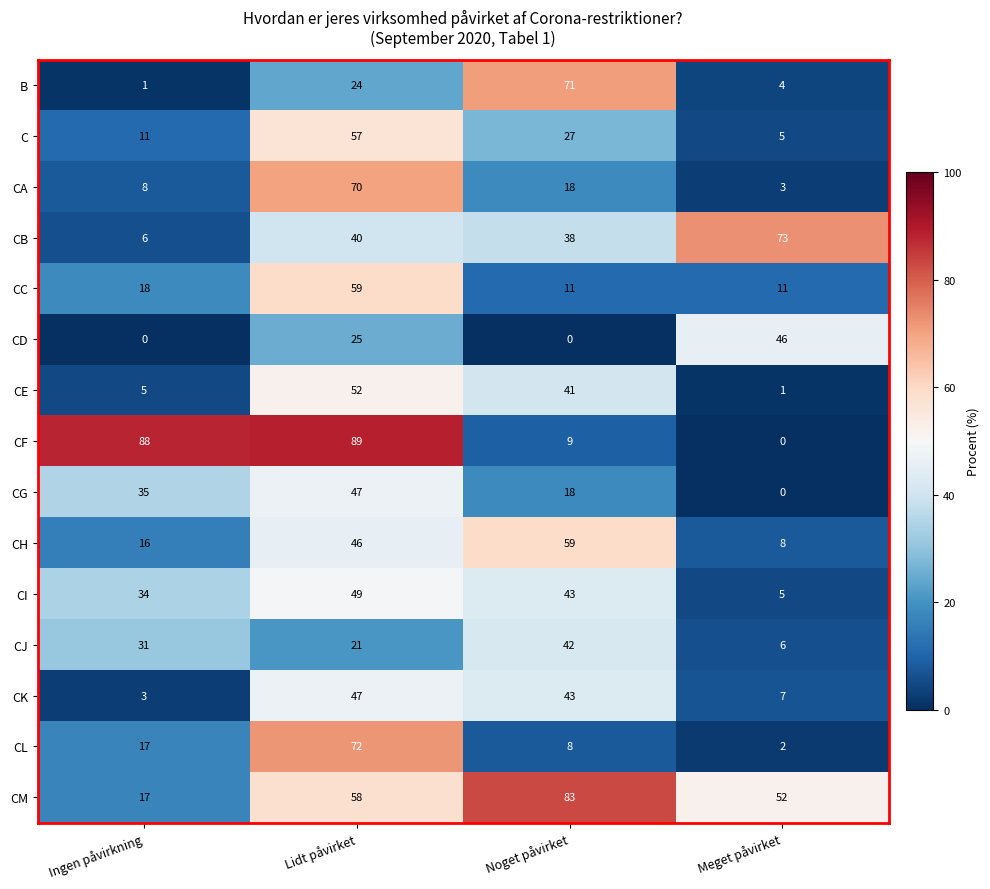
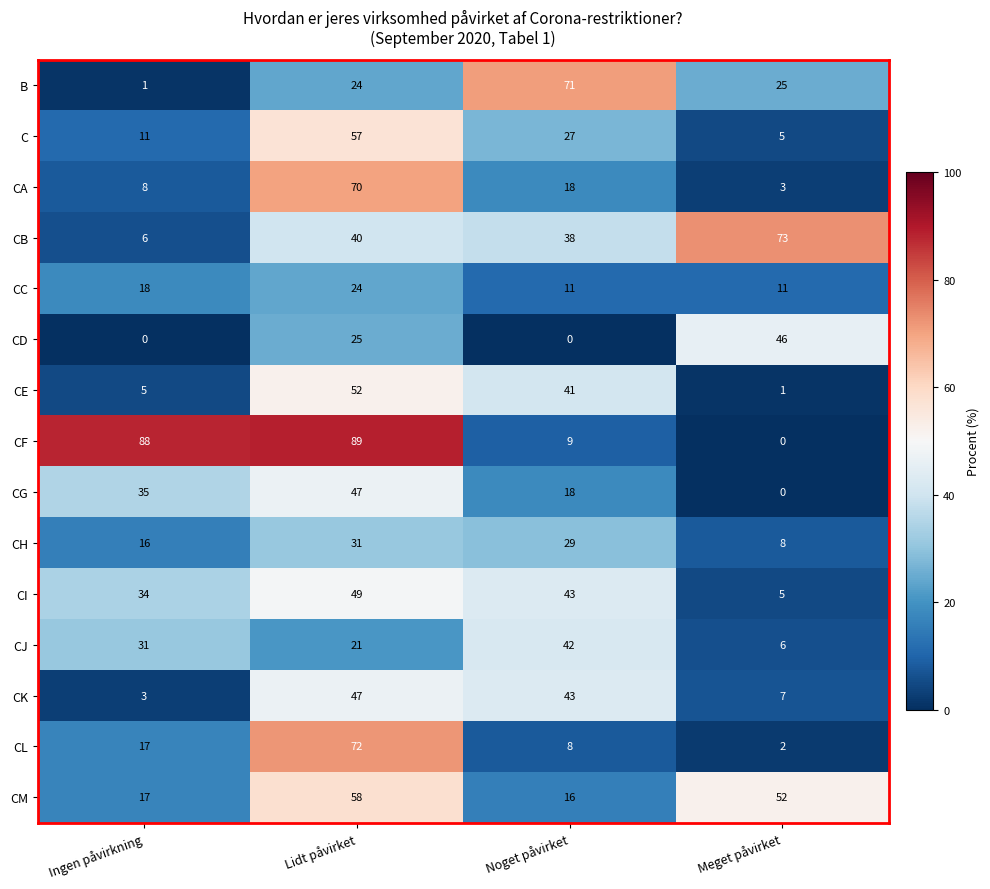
  {
    "B": {
      "Ingen påvirkning": 1,
      "Lidt påvirket": 24,
      "Noget påvirket": 71,
-     "Meget påvirket": 4
+     "Meget påvirket": 25
    },
    "C": {
      "Ingen påvirkning": 11,
      "Lidt påvirket": 57,
      "Noget påvirket": 27,
      "Meget påvirket": 5
    },
    "CA": {
      "Ingen påvirkning": 8,
      "Lidt påvirket": 70,
      "Noget påvirket": 18,
      "Meget påvirket": 3
    },
    "CB": {
      "Ingen påvirkning": 6,
      "Lidt påvirket": 40,
      "Noget påvirket": 38,
      "Meget påvirket": 73
    },
    "CC": {
      "Ingen påvirkning": 18,
-     "Lidt påvirket": 59,
+     "Lidt påvirket": 24,
      "Noget påvirket": 11,
      "Meget påvirket": 11
    },
    "CD": {
      "Ingen påvirkning": 0,
      "Lidt påvirket": 25,
      "Noget påvirket": 0,
      "Meget påvirket": 46
    },
    "CE": {
      "Ingen påvirkning": 5,
      "Lidt påvirket": 52,
      "Noget påvirket": 41,
      "Meget påvirket": 1
    },
    "CF": {
      "Ingen påvirkning": 88,
      "Lidt påvirket": 89,
      "Noget påvirket": 9,
      "Meget påvirket": 0
    },
    "CG": {
      "Ingen påvirkning": 35,
      "Lidt påvirket": 47,
      "Noget påvirket": 18,
      "Meget påvirket": 0
    },
    "CH": {
      "Ingen påvirkning": 16,
-     "Lidt påvirket": 46,
-     "Noget påvirket": 59,
+     "Lidt påvirket": 31,
+     "Noget påvirket": 29,
      "Meget påvirket": 8
    },
    "CI": {
      "Ingen påvirkning": 34,
      "Lidt påvirket": 49,
      "Noget påvirket": 43,
      "Meget påvirket": 5
    },
    "CJ": {
      "Ingen påvirkning": 31,
      "Lidt påvirket": 21,
      "Noget påvirket": 42,
      "Meget påvirket": 6
    },
    "CK": {
      "Ingen påvirkning": 3,
      "Lidt påvirket": 47,
      "Noget påvirket": 43,
      "Meget påvirket": 7
    },
    "CL": {
      "Ingen påvirkning": 17,
      "Lidt påvirket": 72,
      "Noget påvirket": 8,
      "Meget påvirket": 2
    },
    "CM": {
      "Ingen påvirkning": 17,
      "Lidt påvirket": 58,
-     "Noget påvirket": 83,
+     "Noget påvirket": 16,
      "Meget påvirket": 52
    }
  }
